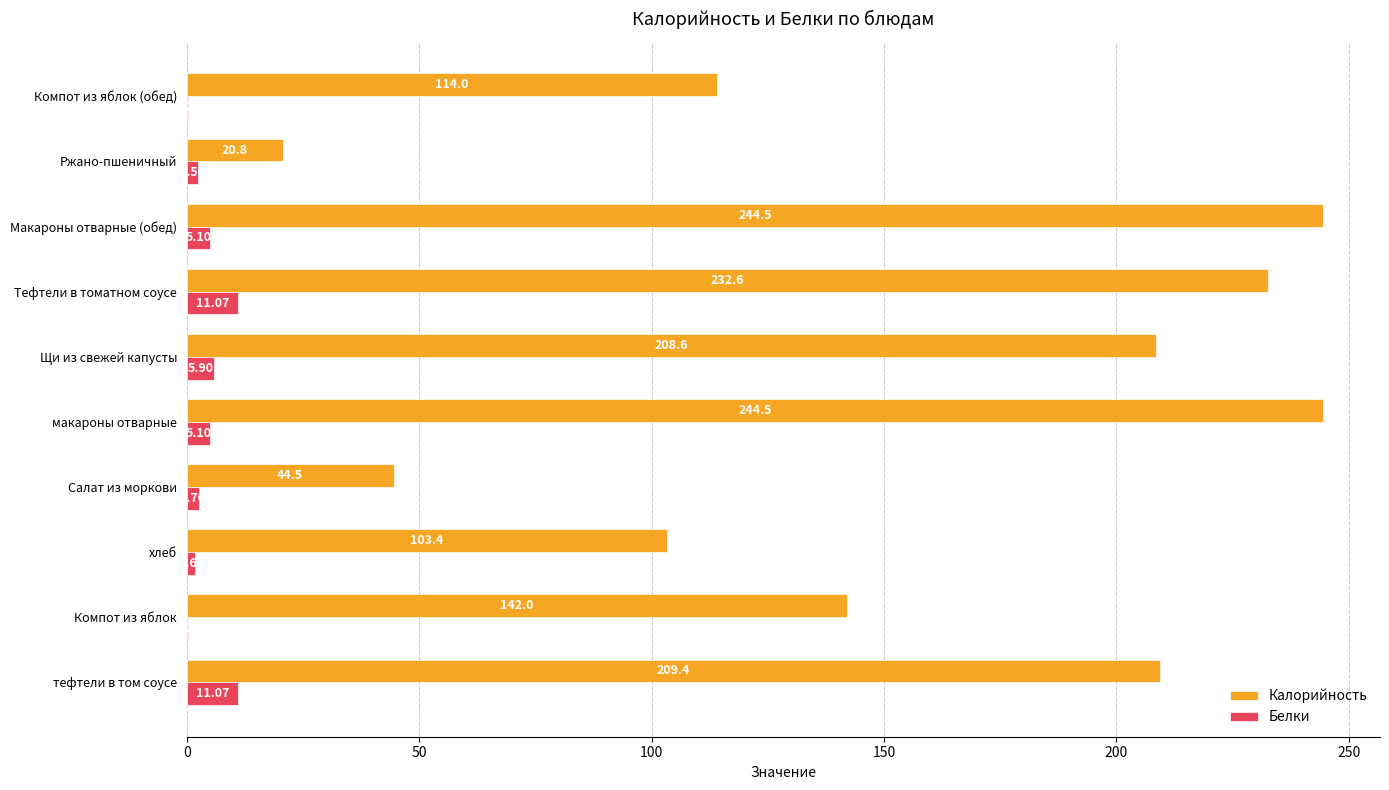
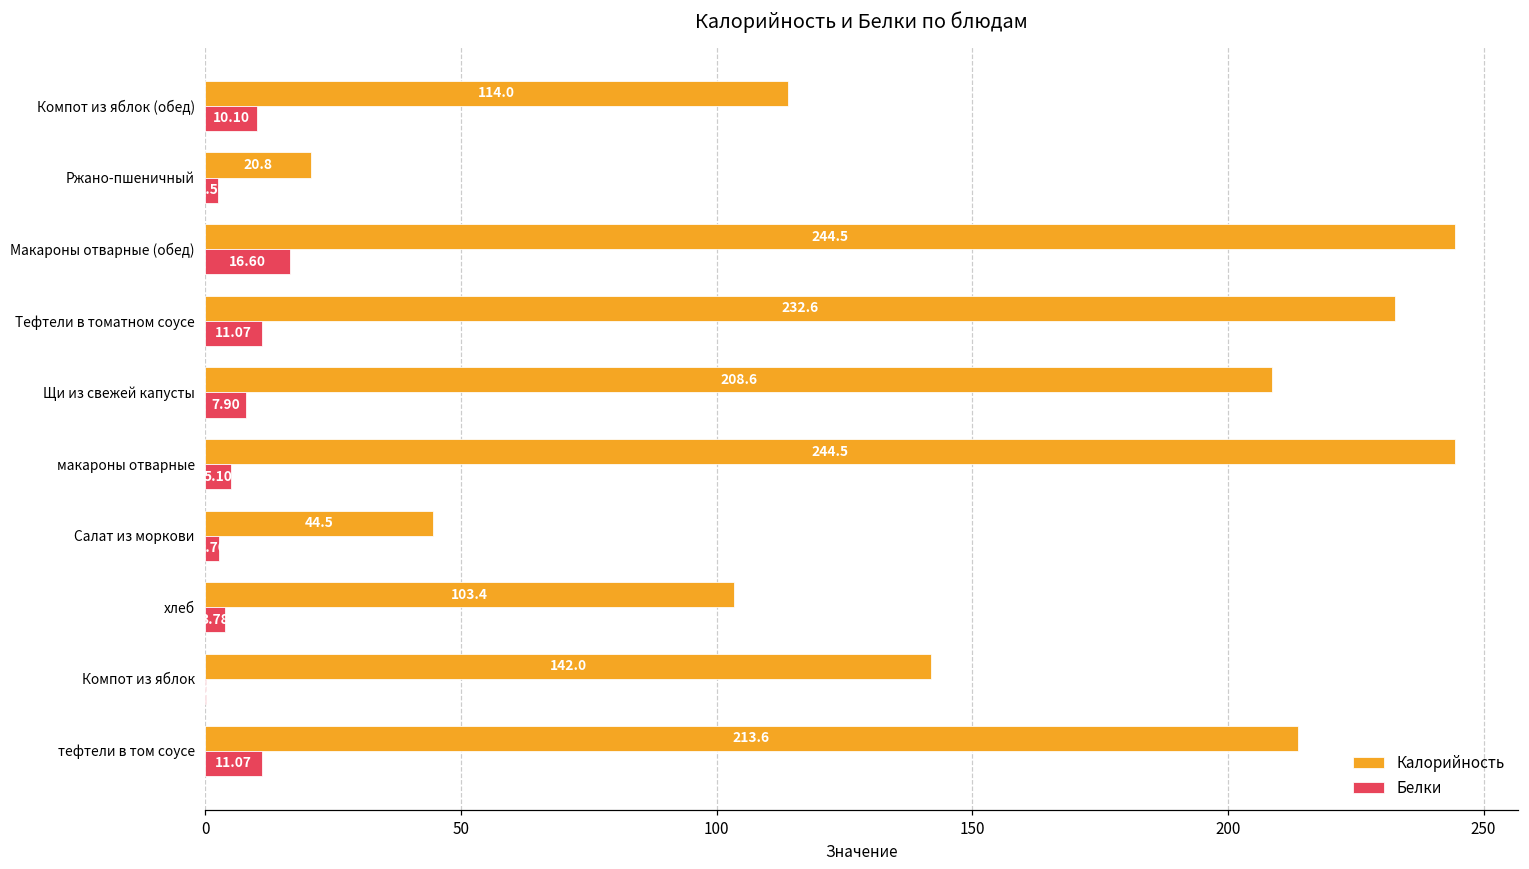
  {
    "Калорийность": {
      "Компот из яблок (обед)": 114.0,
      "Ржано-пшеничный": 20.8,
      "Макароны отварные (обед)": 244.5,
      "Тефтели в томатном соусе": 232.6,
      "Щи из свежей капусты": 208.6,
      "макароны отварные": 244.5,
      "Салат из моркови": 44.5,
      "хлеб": 103.4,
      "Компот из яблок": 142.0,
-     "тефтели в том соусе": 209.4
+     "тефтели в том соусе": 213.6
    },
    "Белки": {
-     "Компот из яблок (обед)": 0,
-     "Макароны отварные (обед)": 5.10,
+     "Компот из яблок (обед)": 10,
+     "Макароны отварные (обед)": 16.60,
      "Тефтели в томатном соусе": 11.07,
-     "Щи из свежей капусты": 5.90,
+     "Щи из свежей капусты": 7.90,
      "макароны отварные": 5.10,
-     "хлеб": 2,
+     "хлеб": 4,
      "тефтели в том соусе": 11.07
    }
  }
